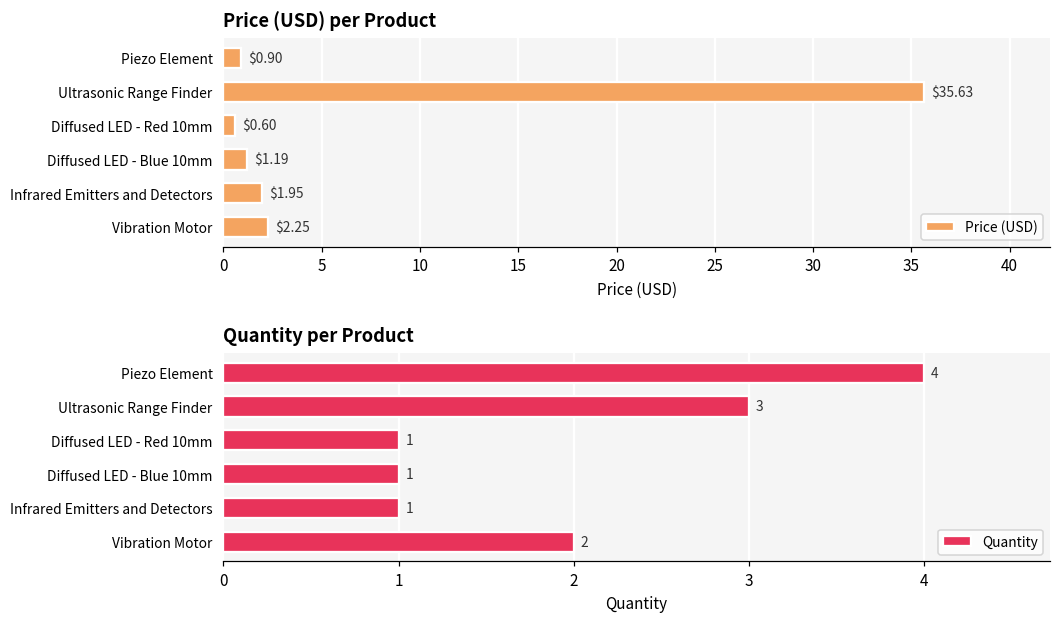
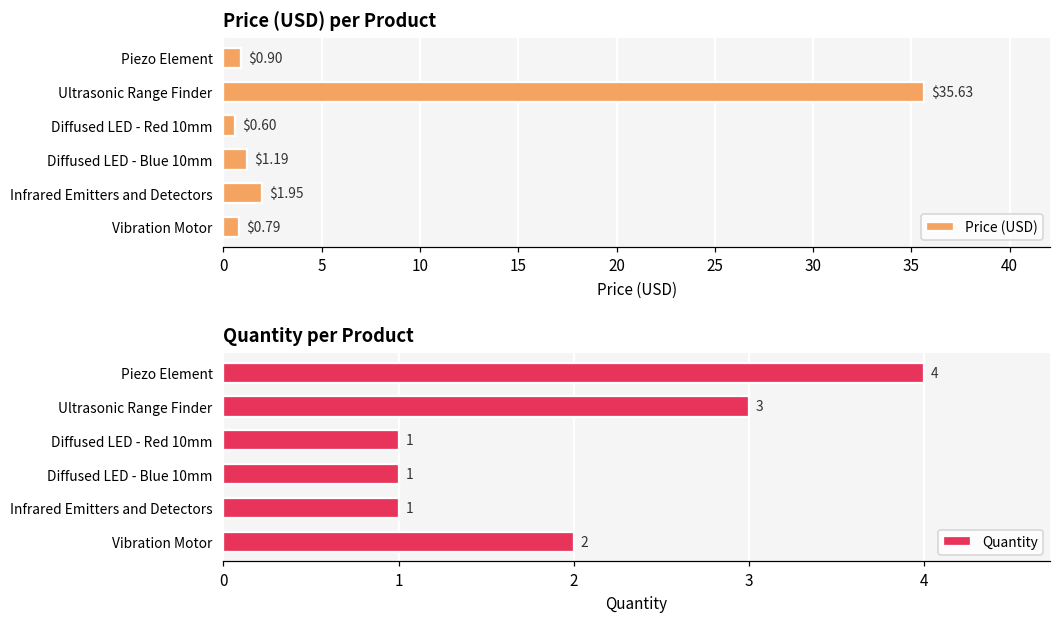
  {
    "Price (USD) per Product": {
      "Piezo Element": "$0.90",
      "Ultrasonic Range Finder": "$35.63",
      "Diffused LED - Red 10mm": "$0.60",
      "Diffused LED - Blue 10mm": "$1.19",
      "Infrared Emitters and Detectors": "$1.95",
-     "Vibration Motor": "$2.25"
+     "Vibration Motor": "$0.79"
    },
    "Quantity per Product": {
      "Piezo Element": "4",
      "Ultrasonic Range Finder": "3",
      "Diffused LED - Red 10mm": "1",
      "Diffused LED - Blue 10mm": "1",
      "Infrared Emitters and Detectors": "1",
      "Vibration Motor": "2"
    }
  }
